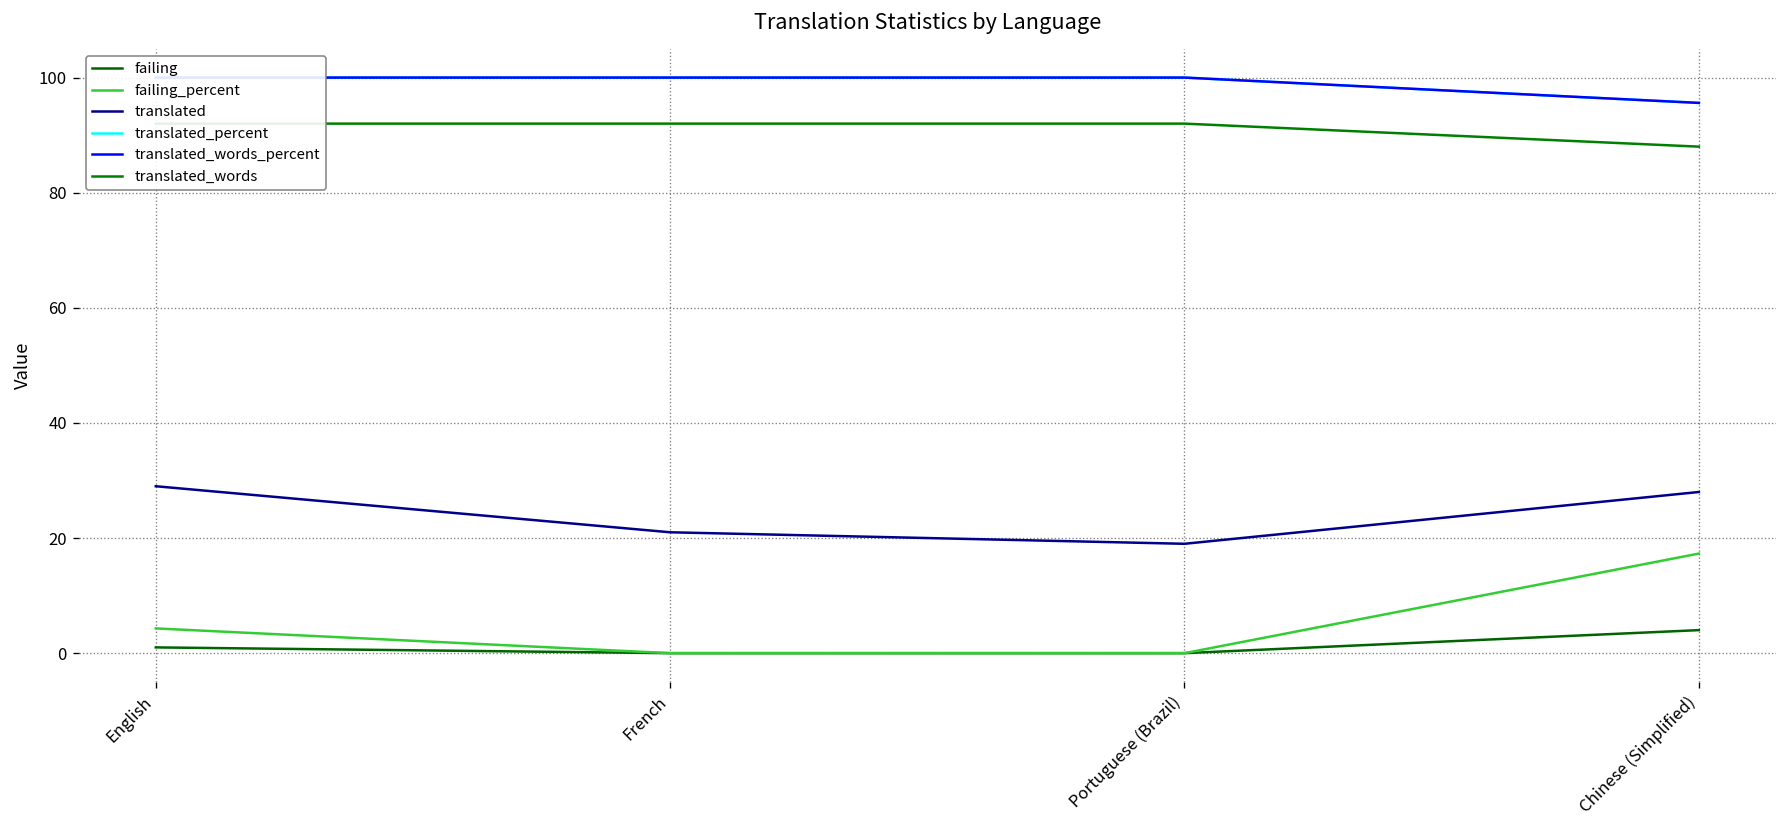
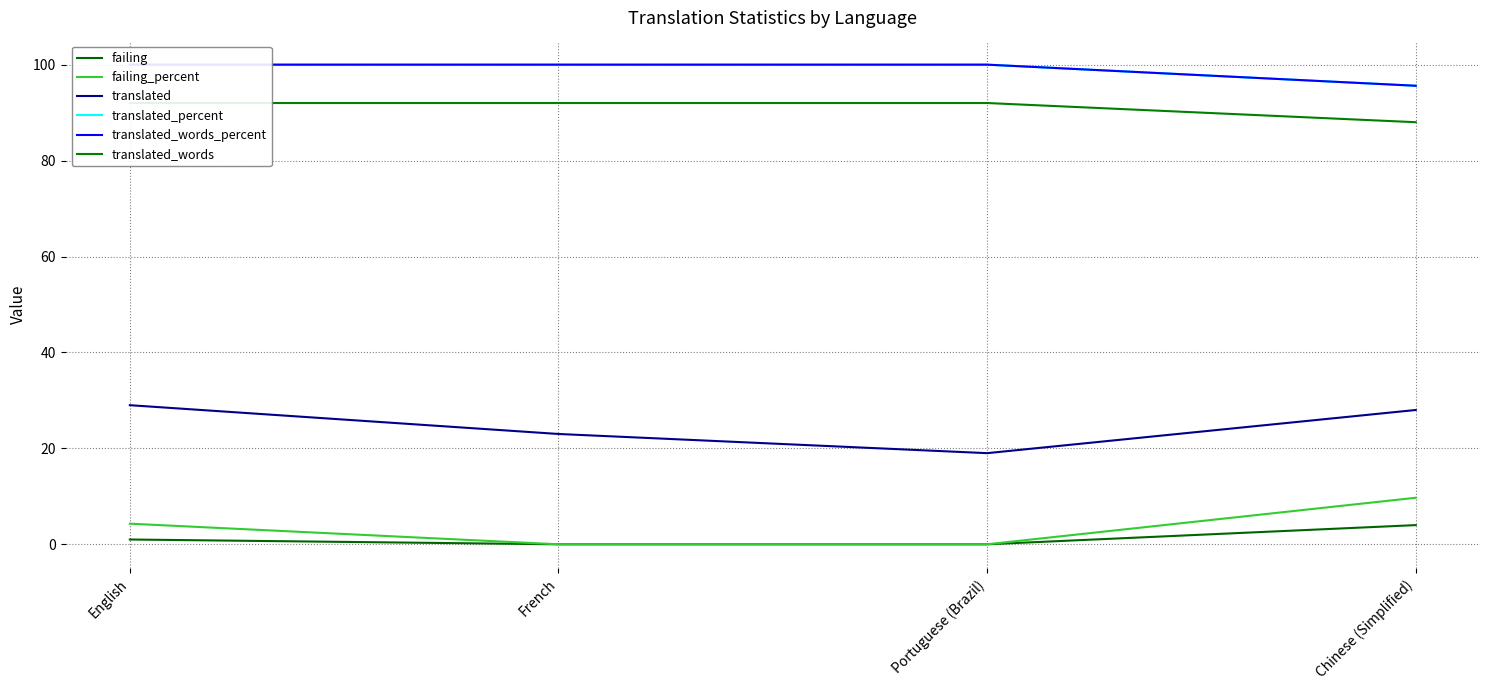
  {
    "failing_percent": {
      "English": 4,
-     "Chinese (Simplified)": 17
+     "Chinese (Simplified)": 10
    },
    "translated": {
      "English": 29,
-     "French": 21,
+     "French": 23,
      "Portuguese (Brazil)": 19,
      "Chinese (Simplified)": 28
    },
    "translated_words_percent": {
      "French": 100,
      "Portuguese (Brazil)": 100,
      "Chinese (Simplified)": 96
    }
  }
